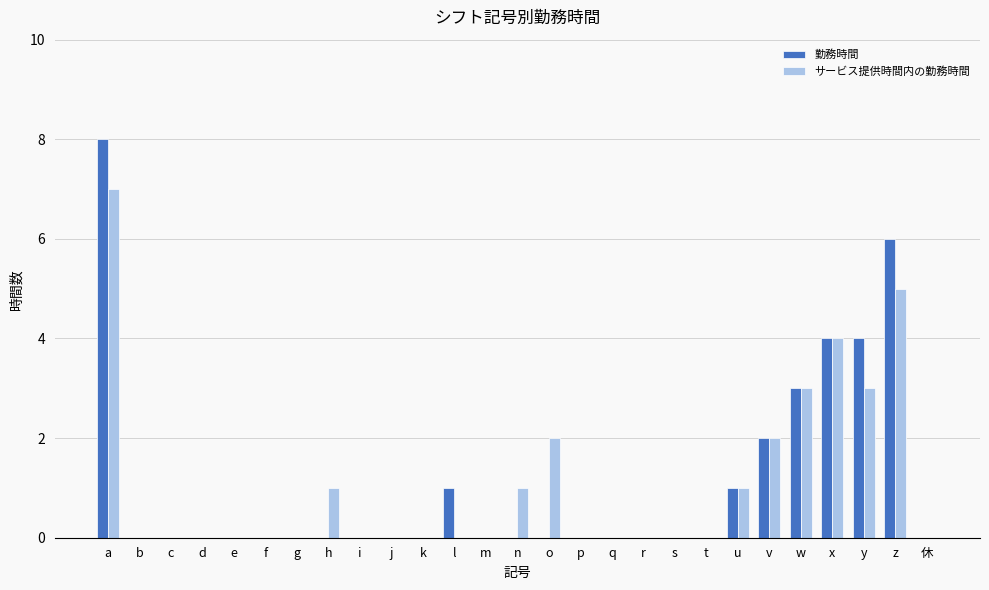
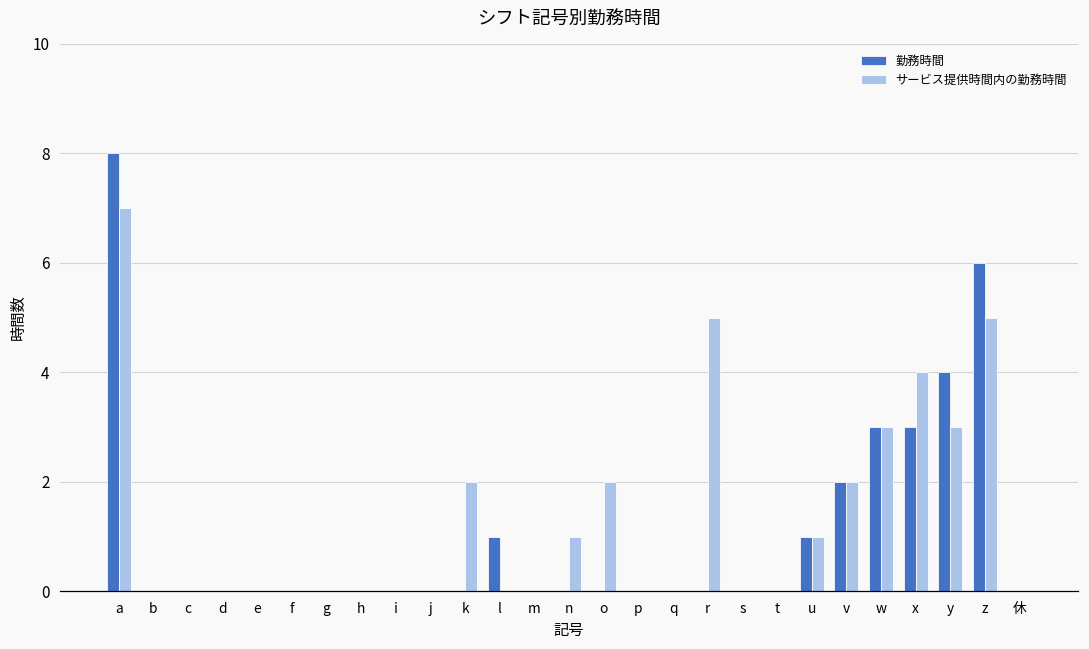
  {
    "勤務時間": {
      "a": 8,
      "b": 0,
      "c": 0,
      "d": 0,
      "e": 0,
      "f": 0,
      "g": 0,
      "h": 0,
      "i": 0,
      "j": 0,
      "k": 0,
      "l": 1,
      "m": 0,
      "n": 0,
      "o": 0,
      "p": 0,
      "q": 0,
      "r": 0,
      "s": 0,
      "t": 0,
      "u": 1,
      "v": 2,
      "w": 3,
-     "x": 4,
+     "x": 3,
      "y": 4,
      "z": 6,
      "休": 0
    },
    "サービス提供時間内の勤務時間": {
      "a": 7,
      "b": 0,
      "c": 0,
      "d": 0,
      "e": 0,
      "f": 0,
      "g": 0,
-     "h": 1,
+     "h": 0,
      "i": 0,
      "j": 0,
-     "k": 0,
+     "k": 2,
      "l": 0,
      "m": 0,
      "n": 1,
      "o": 2,
      "p": 0,
      "q": 0,
-     "r": 0,
+     "r": 5,
      "s": 0,
      "t": 0,
      "u": 1,
      "v": 2,
      "w": 3,
      "x": 4,
      "y": 3,
      "z": 5,
      "休": 0
    }
  }
